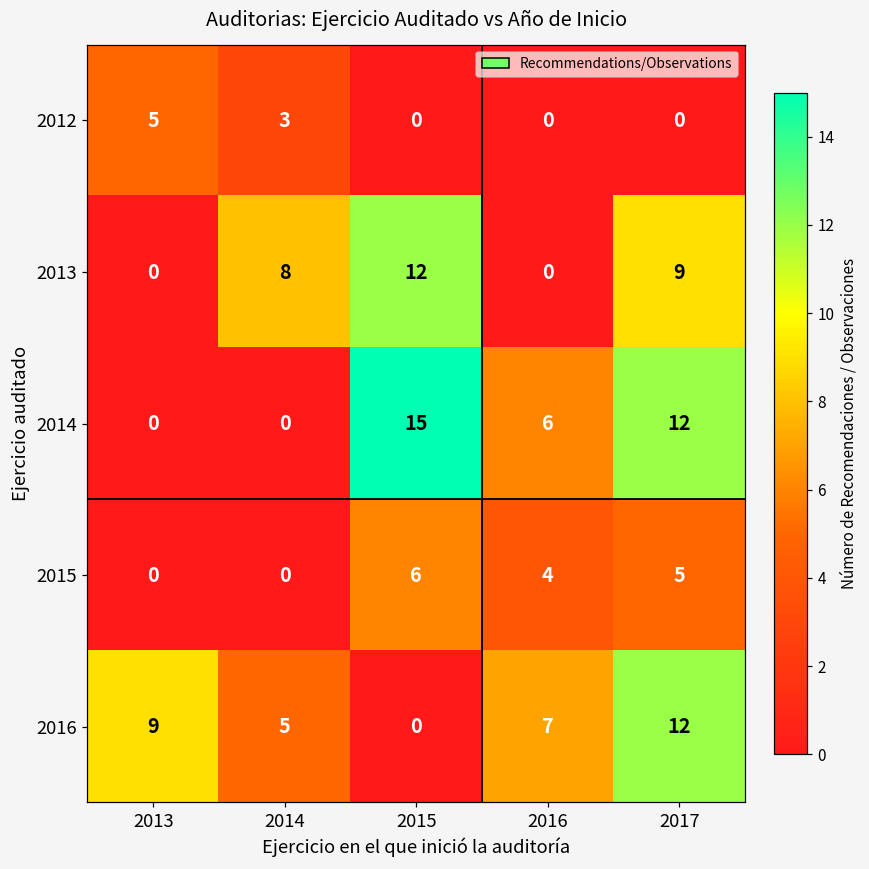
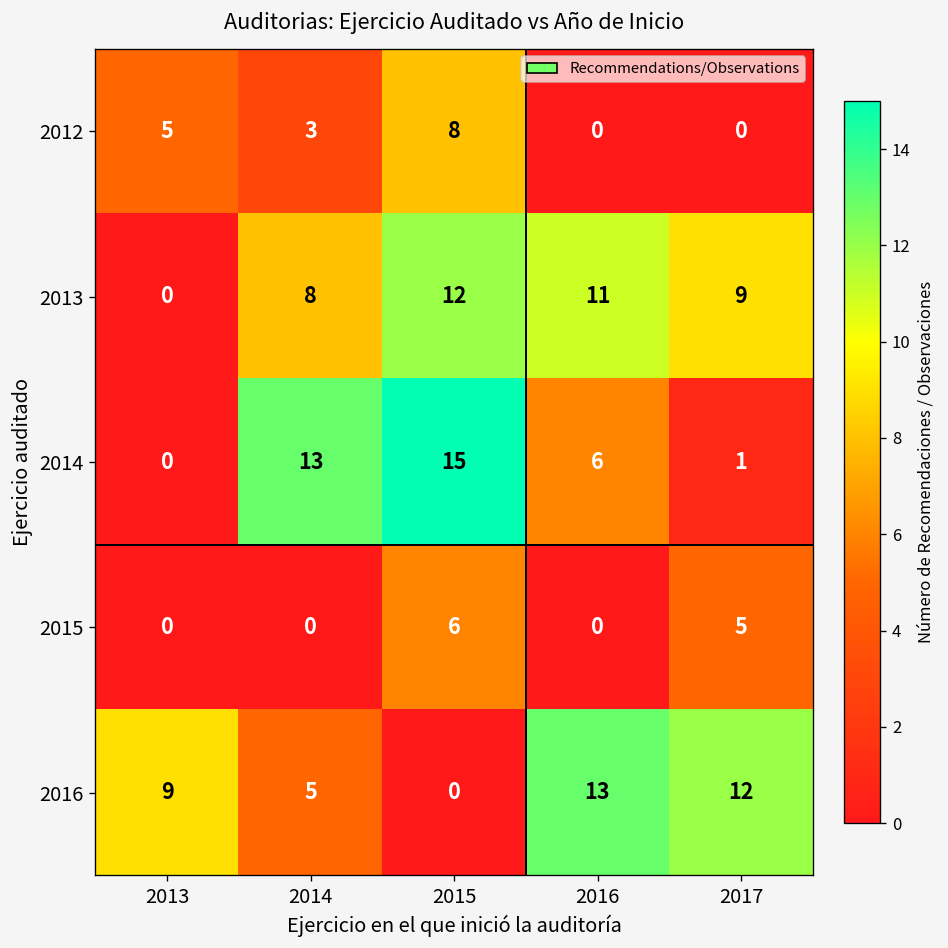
  {
    "2012": {
      "2013": 5,
      "2014": 3,
-     "2015": 0,
+     "2015": 8,
      "2016": 0,
      "2017": 0
    },
    "2013": {
      "2013": 0,
      "2014": 8,
      "2015": 12,
-     "2016": 0,
+     "2016": 11,
      "2017": 9
    },
    "2014": {
      "2013": 0,
-     "2014": 0,
+     "2014": 13,
      "2015": 15,
      "2016": 6,
-     "2017": 12
+     "2017": 1
    },
    "2015": {
      "2013": 0,
      "2014": 0,
      "2015": 6,
-     "2016": 4,
+     "2016": 0,
      "2017": 5
    },
    "2016": {
      "2013": 9,
      "2014": 5,
      "2015": 0,
-     "2016": 7,
+     "2016": 13,
      "2017": 12
    }
  }
